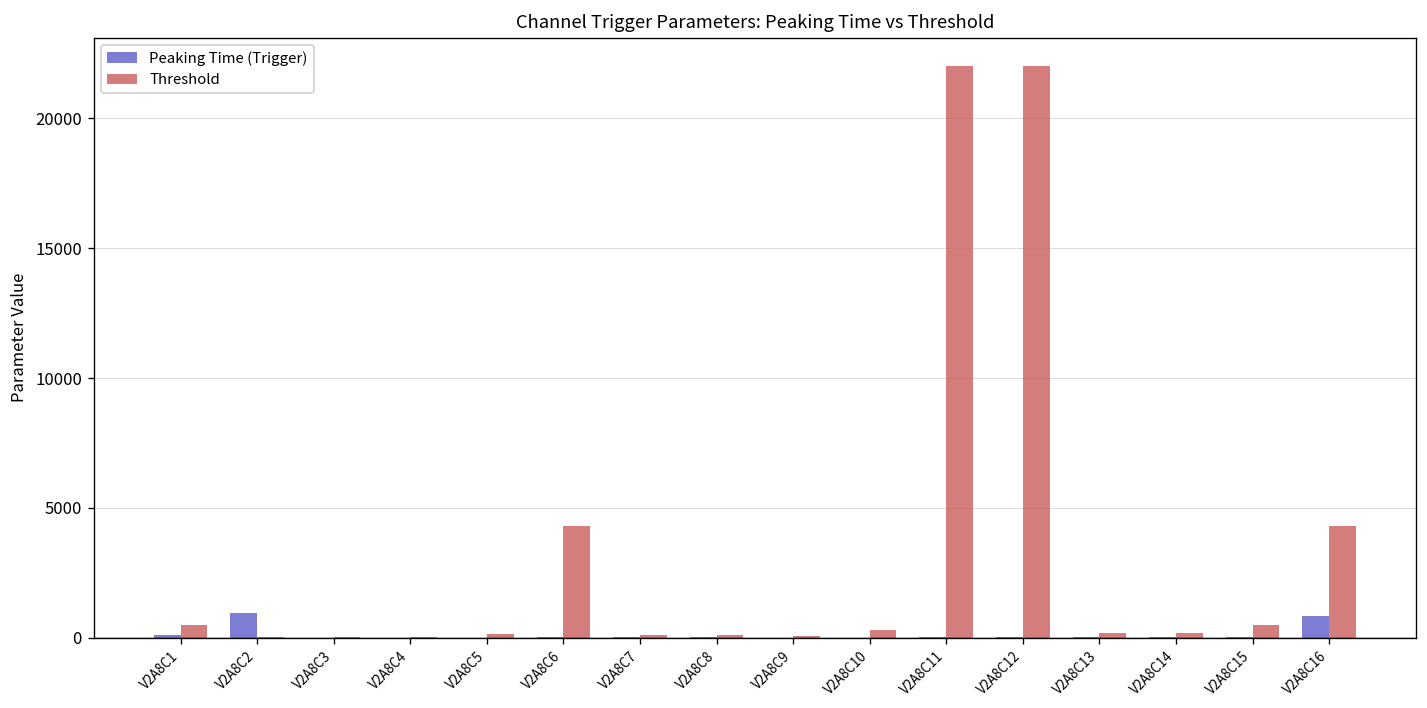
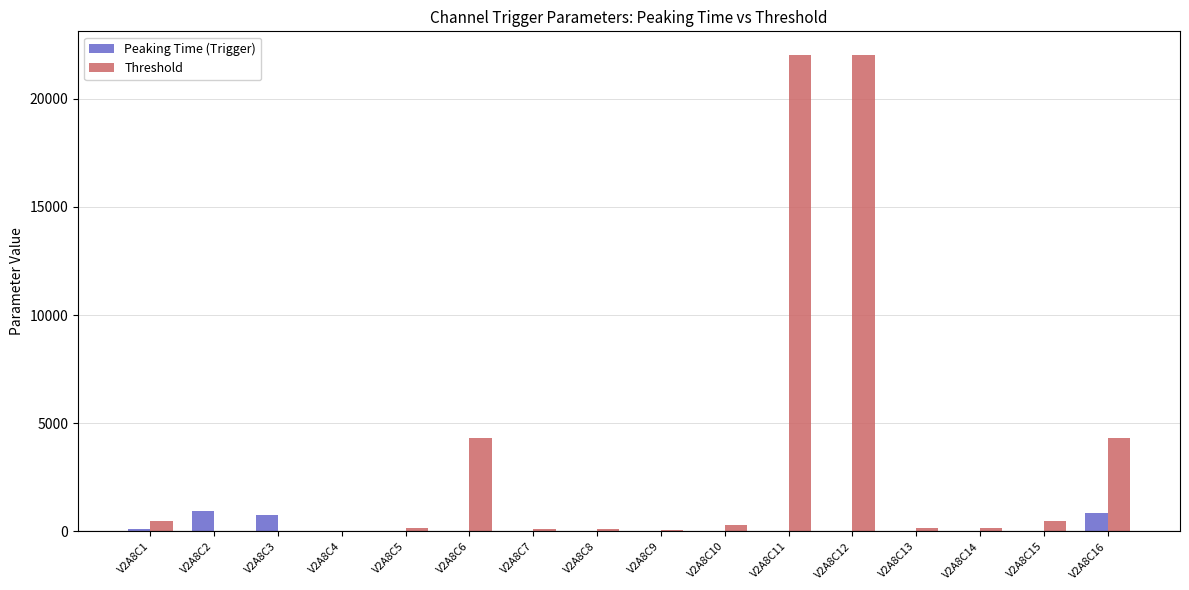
  {
    "Peaking Time (Trigger)": {
      "V2A8C2": 1000,
-     "V2A8C3": 0,
+     "V2A8C3": 800,
      "V2A8C16": 800
    },
    "Threshold": {
      "V2A8C1": 500,
      "V2A8C5": 200,
      "V2A8C6": 4300,
      "V2A8C7": 100,
      "V2A8C8": 100,
      "V2A8C10": 300,
      "V2A8C11": 22000,
      "V2A8C12": 22000,
      "V2A8C13": 200,
      "V2A8C14": 200,
      "V2A8C15": 500,
      "V2A8C16": 4300
    }
  }
